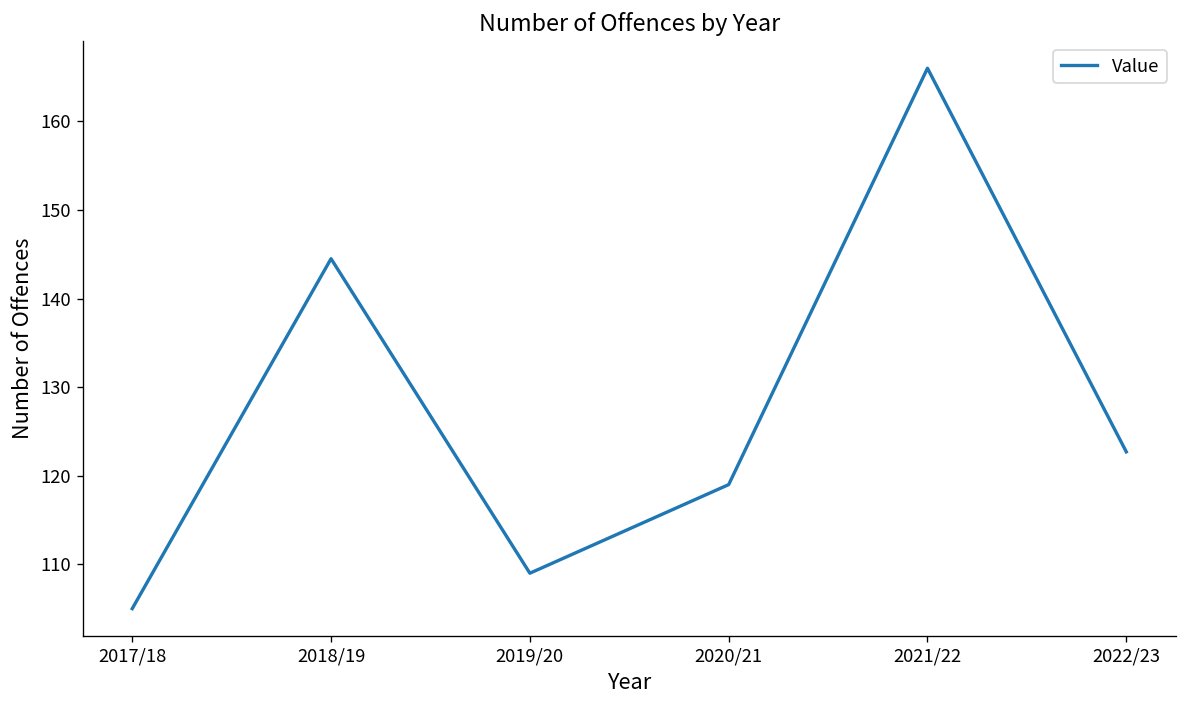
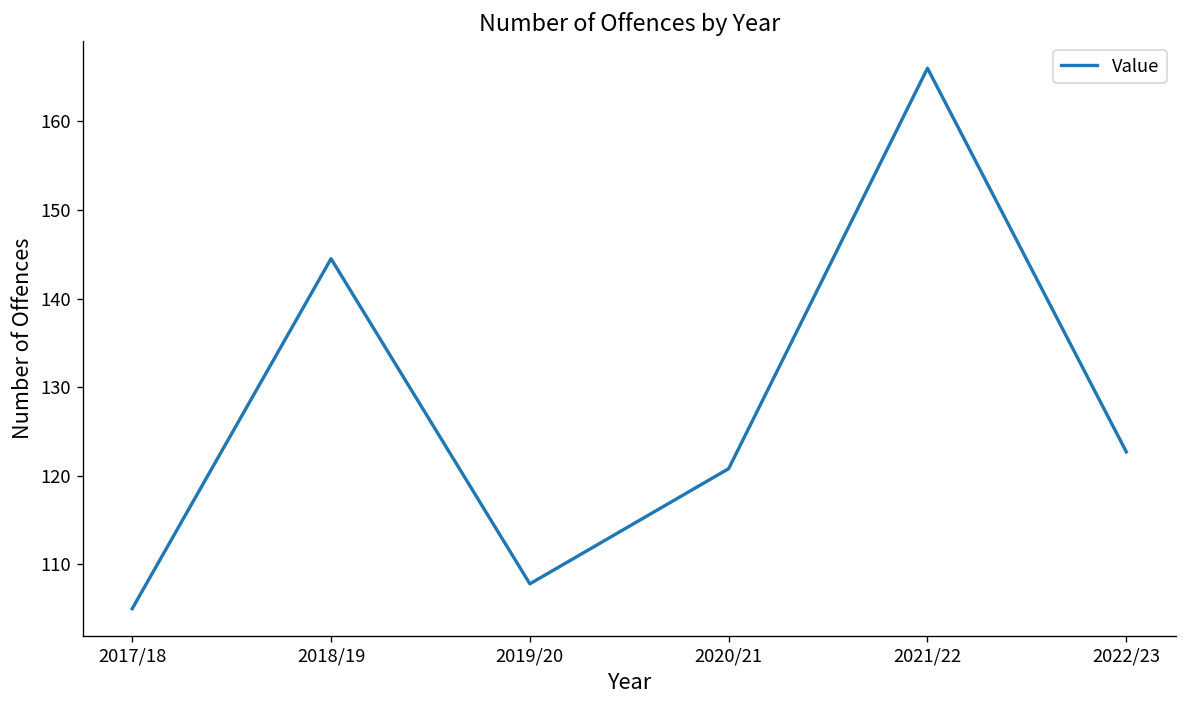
  {
    "2017/18": 105,
    "2018/19": 145,
-   "2019/20": 109,
-   "2020/21": 119,
+   "2019/20": 108,
+   "2020/21": 121,
    "2021/22": 166,
    "2022/23": 123
  }
